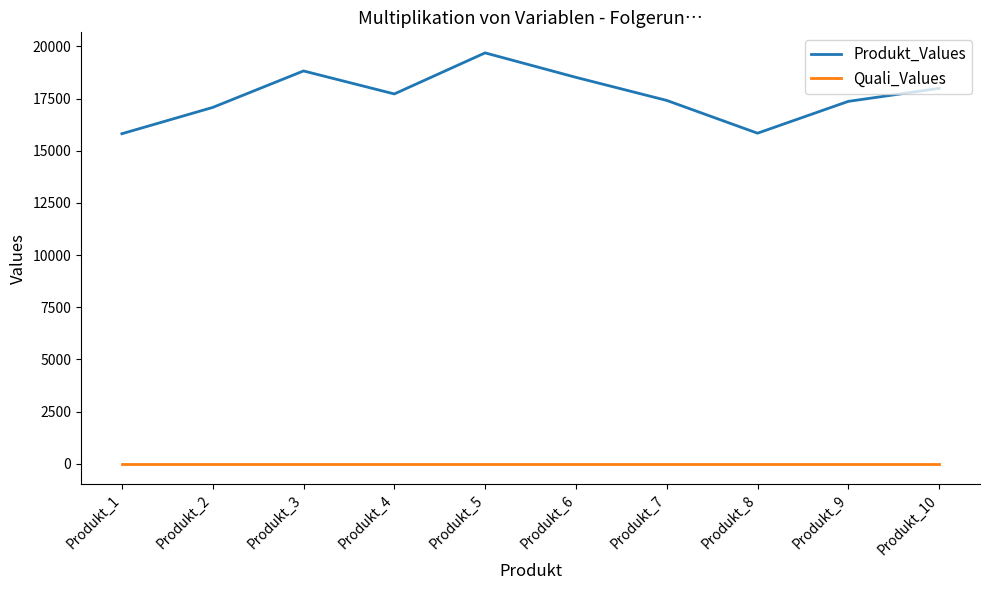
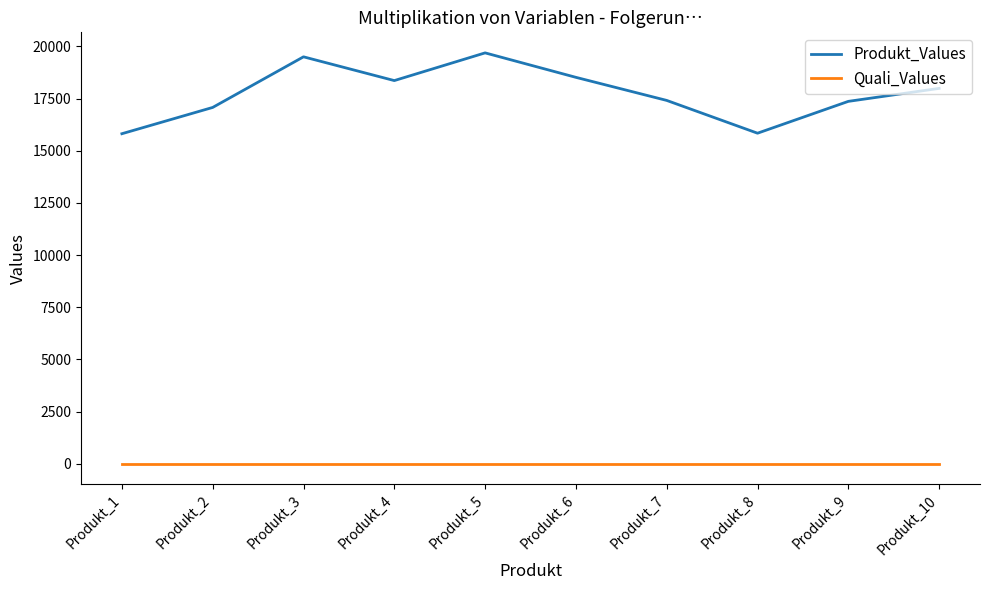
  {
    "Produkt_Values": {
      "Produkt_1": 15800,
      "Produkt_2": 17100,
-     "Produkt_3": 18800,
-     "Produkt_4": 17700,
+     "Produkt_3": 19500,
+     "Produkt_4": 18400,
      "Produkt_5": 19700,
      "Produkt_6": 18500,
      "Produkt_7": 17400,
      "Produkt_8": 15800,
      "Produkt_9": 17400
    },
    "Quali_Values": {
      "Produkt_1": 0,
      "Produkt_2": 0,
      "Produkt_3": 0,
      "Produkt_4": 0,
      "Produkt_5": 0,
      "Produkt_6": 0,
      "Produkt_7": 0,
      "Produkt_8": 0,
      "Produkt_9": 0,
      "Produkt_10": 0
    }
  }
